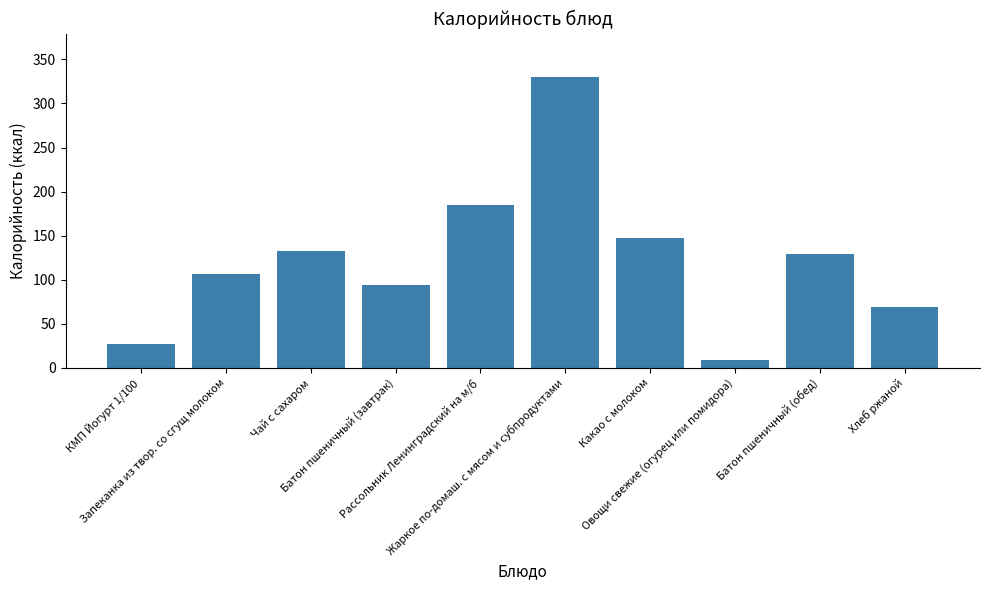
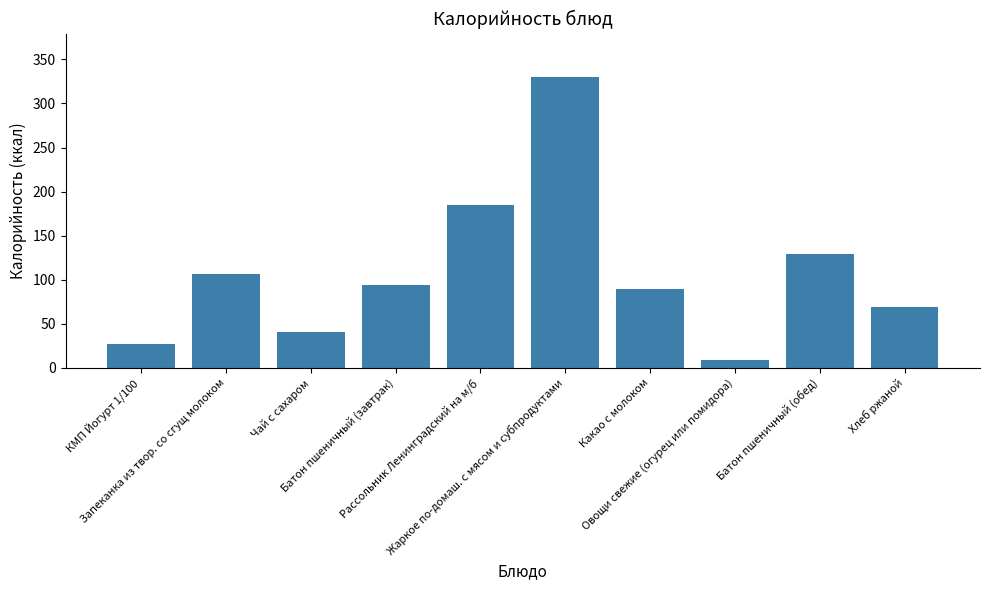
  {
    "КМП Йогурт 1/100": 30,
    "Запеканка из твор. со сгущ молоком": 110,
-   "Чай с сахаром": 130,
+   "Чай с сахаром": 40,
    "Батон пшеничный (завтрак)": 90,
    "Рассольник Ленинградский на м/б": 190,
    "Жаркое по-домаш. с мясом и субпродуктами": 330,
-   "Какао с молоком": 150,
+   "Какао с молоком": 90,
    "Овощи свежие (огурец или помидора)": 10,
    "Батон пшеничный (обед)": 130,
    "Хлеб ржаной": 70
  }
